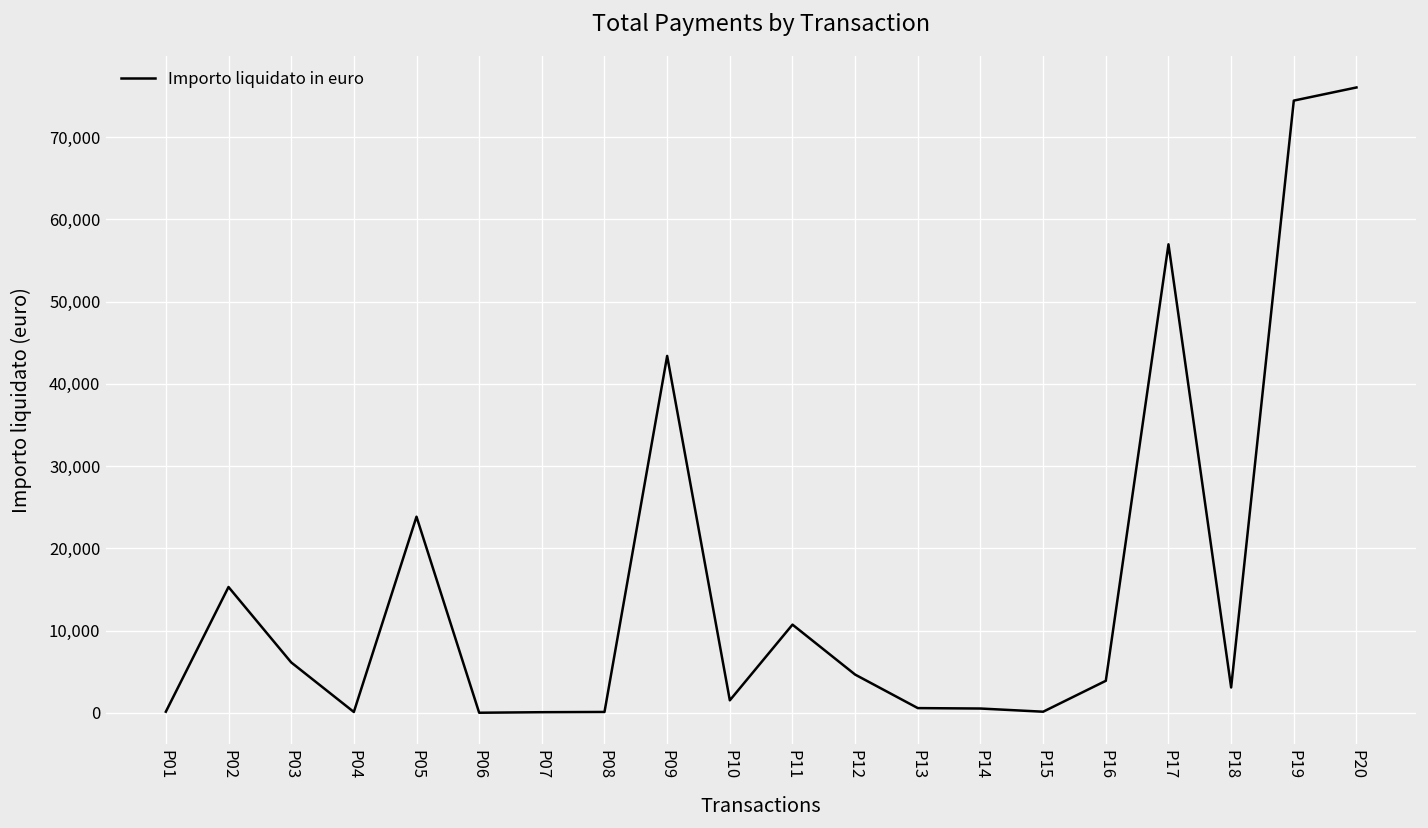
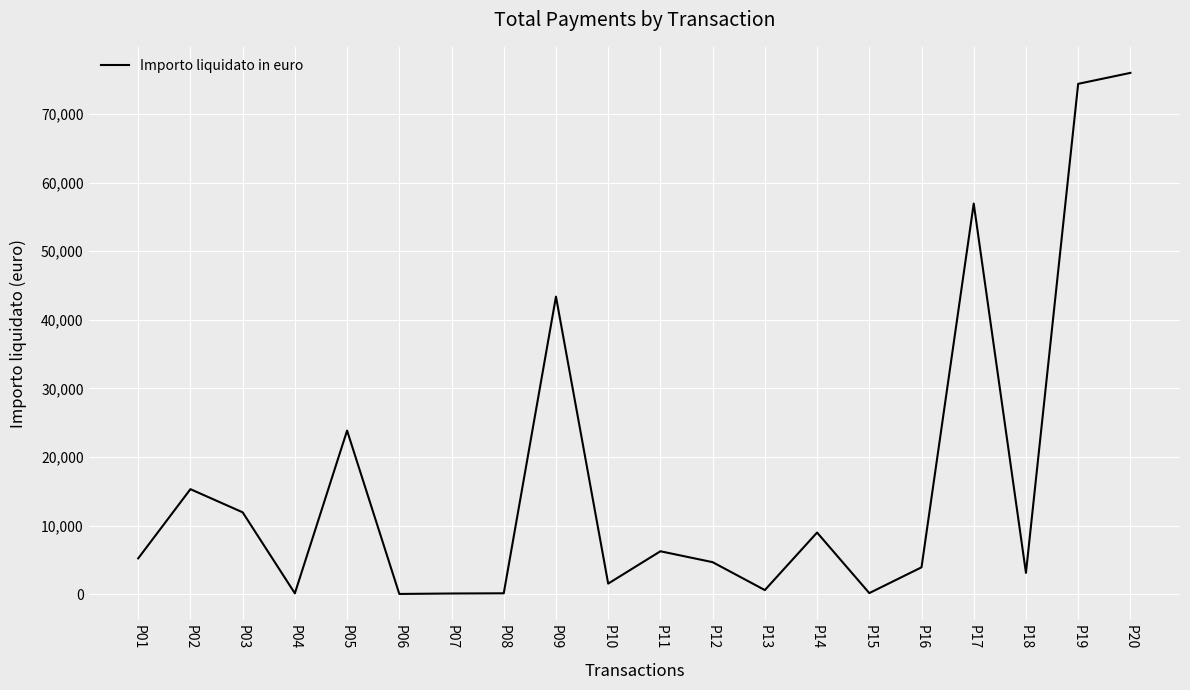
  {
-   "P01": "0",
+   "P01": "5,000",
    "P02": "15,000",
-   "P03": "6,000",
+   "P03": "12,000",
    "P04": "0",
    "P05": "24,000",
    "P06": "0",
    "P07": "0",
    "P08": "0",
    "P09": "43,000",
    "P10": "2,000",
-   "P11": "11,000",
+   "P11": "6,000",
    "P12": "5,000",
    "P13": "1,000",
-   "P14": "1,000",
+   "P14": "9,000",
    "P15": "0",
    "P16": "4,000",
    "P17": "57,000",
    "P18": "3,000",
    "P19": "74,000",
    "P20": "76,000"
  }
